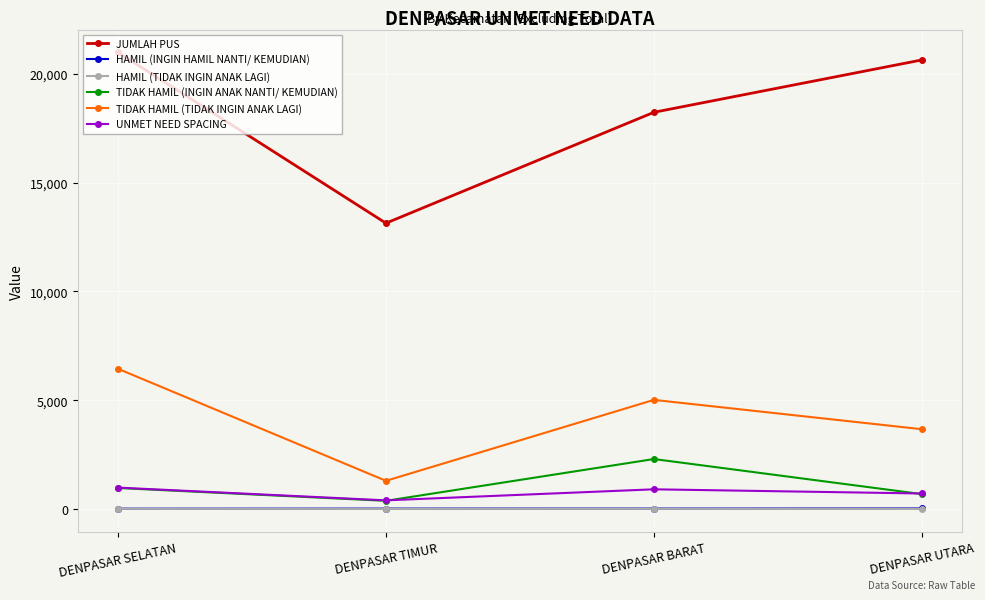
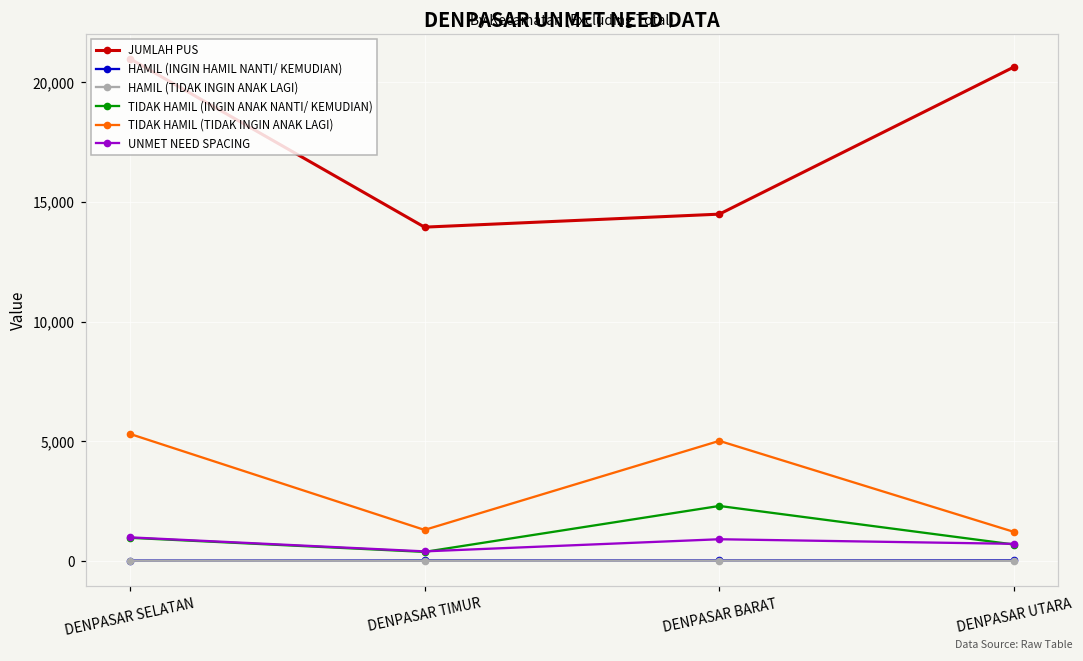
  {
    "JUMLAH PUS": {
-     "DENPASAR TIMUR": "13,100",
-     "DENPASAR BARAT": "18,200",
+     "DENPASAR TIMUR": "13,900",
+     "DENPASAR BARAT": "14,500",
      "DENPASAR UTARA": "20,600"
    },
    "TIDAK HAMIL (INGIN ANAK NANTI/ KEMUDIAN)": {
      "DENPASAR BARAT": "2,300"
    },
    "TIDAK HAMIL (TIDAK INGIN ANAK LAGI)": {
-     "DENPASAR SELATAN": "6,400",
+     "DENPASAR SELATAN": "5,300",
      "DENPASAR TIMUR": "1,300",
      "DENPASAR BARAT": "5,000",
-     "DENPASAR UTARA": "3,700"
+     "DENPASAR UTARA": "1,200"
    },
    "UNMET NEED SPACING": {
      "DENPASAR BARAT": "900"
    }
  }
